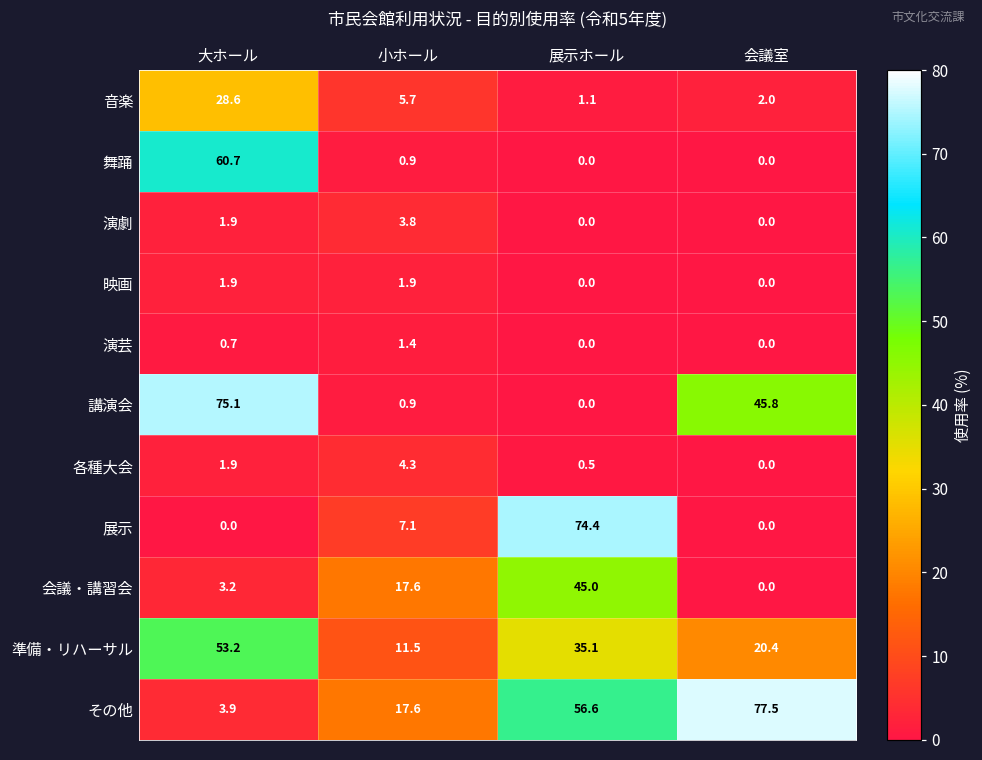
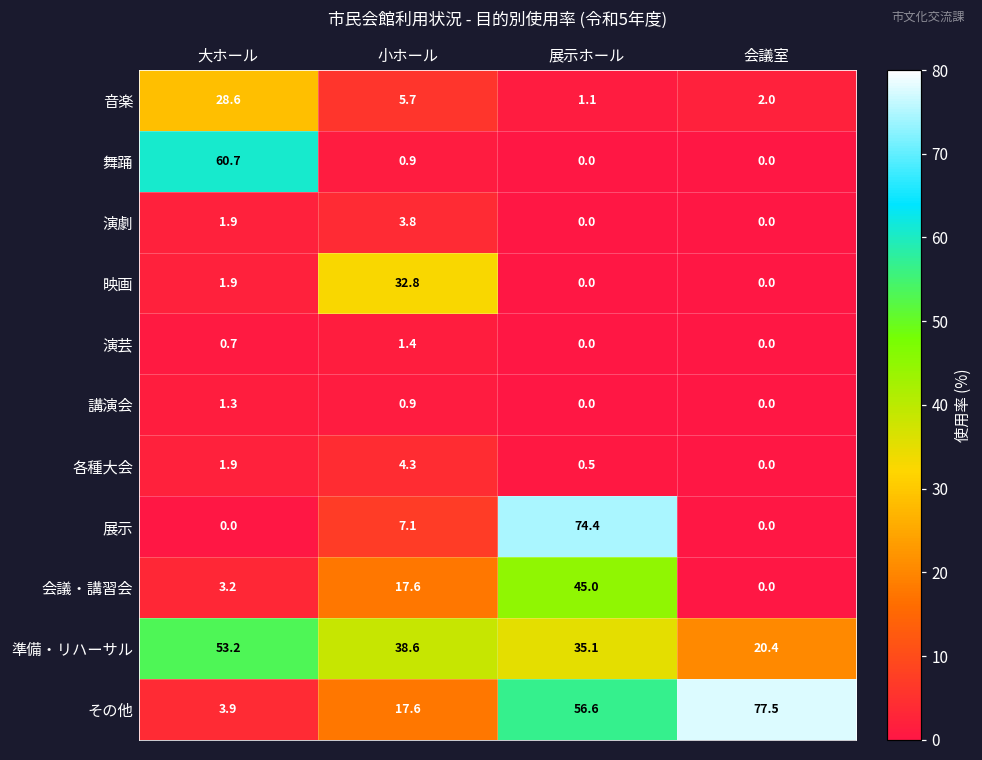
  {
    "音楽": {
      "大ホール": 28.6,
      "小ホール": 5.7,
      "展示ホール": 1.1,
      "会議室": 2.0
    },
    "舞踊": {
      "大ホール": 60.7,
      "小ホール": 0.9,
      "展示ホール": 0.0,
      "会議室": 0.0
    },
    "演劇": {
      "大ホール": 1.9,
      "小ホール": 3.8,
      "展示ホール": 0.0,
      "会議室": 0.0
    },
    "映画": {
      "大ホール": 1.9,
-     "小ホール": 1.9,
+     "小ホール": 32.8,
      "展示ホール": 0.0,
      "会議室": 0.0
    },
    "演芸": {
      "大ホール": 0.7,
      "小ホール": 1.4,
      "展示ホール": 0.0,
      "会議室": 0.0
    },
    "講演会": {
-     "大ホール": 75.1,
+     "大ホール": 1.3,
      "小ホール": 0.9,
      "展示ホール": 0.0,
-     "会議室": 45.8
+     "会議室": 0.0
    },
    "各種大会": {
      "大ホール": 1.9,
      "小ホール": 4.3,
      "展示ホール": 0.5,
      "会議室": 0.0
    },
    "展示": {
      "大ホール": 0.0,
      "小ホール": 7.1,
      "展示ホール": 74.4,
      "会議室": 0.0
    },
    "会議・講習会": {
      "大ホール": 3.2,
      "小ホール": 17.6,
      "展示ホール": 45.0,
      "会議室": 0.0
    },
    "準備・リハーサル": {
      "大ホール": 53.2,
-     "小ホール": 11.5,
+     "小ホール": 38.6,
      "展示ホール": 35.1,
      "会議室": 20.4
    },
    "その他": {
      "大ホール": 3.9,
      "小ホール": 17.6,
      "展示ホール": 56.6,
      "会議室": 77.5
    }
  }
